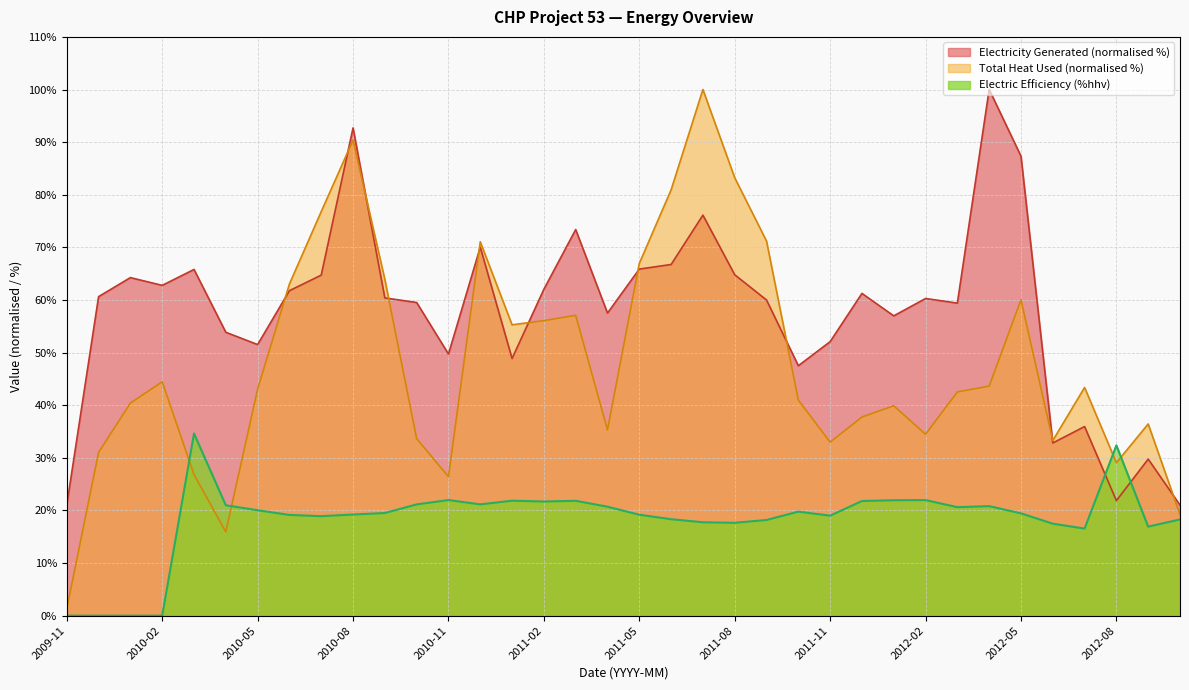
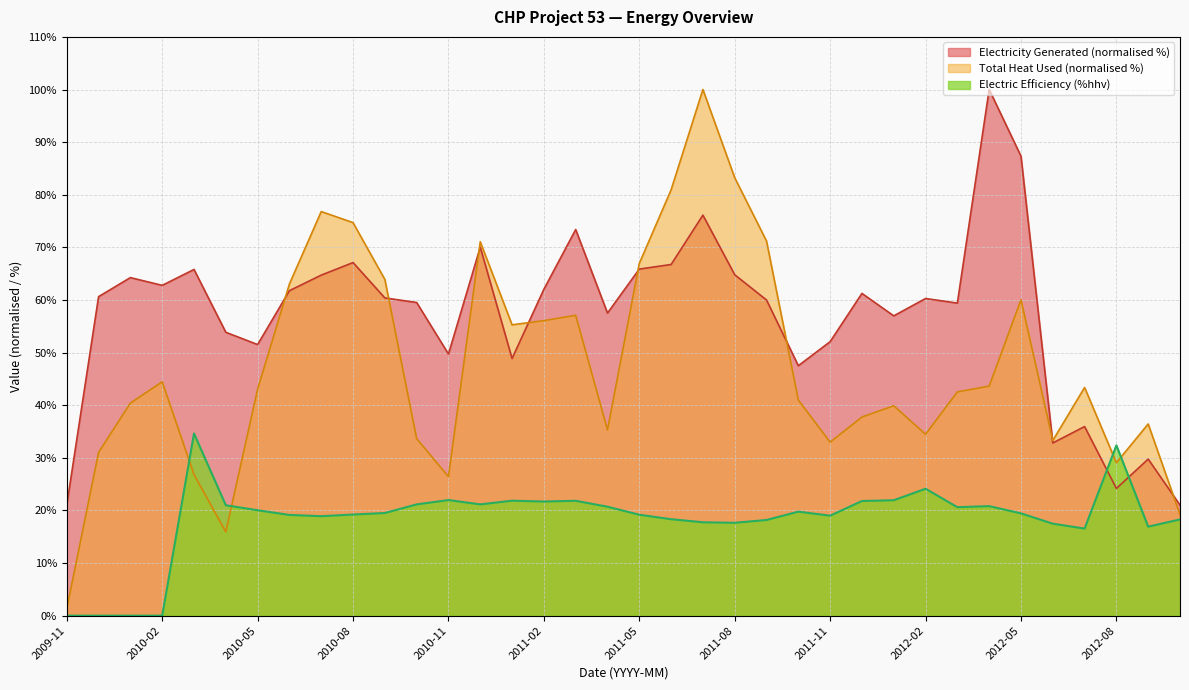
  {
    "Electricity Generated (normalised %)": {
      "2009-11": "21%",
      "2010-02": "63%",
      "2010-05": "52%",
-     "2010-08": "93%",
+     "2010-08": "67%",
      "2010-11": "50%",
      "2011-02": "62%",
      "2011-05": "66%",
      "2011-08": "65%",
      "2011-11": "52%",
      "2012-02": "60%",
      "2012-05": "87%",
-     "2012-08": "22%"
+     "2012-08": "24%"
    },
    "Total Heat Used (normalised %)": {
      "2009-11": "1%",
      "2010-02": "44%",
      "2010-05": "43%",
-     "2010-08": "90%",
+     "2010-08": "75%",
      "2010-11": "26%",
      "2011-02": "56%",
      "2011-05": "67%",
      "2011-08": "83%",
      "2011-11": "33%",
      "2012-02": "34%",
      "2012-05": "60%",
      "2012-08": "29%"
    },
    "Electric Efficiency (%hhv)": {
      "2009-11": "0%",
      "2010-02": "0%",
      "2010-05": "20%",
      "2010-08": "19%",
      "2010-11": "22%",
      "2011-02": "22%",
      "2011-05": "19%",
      "2011-08": "18%",
      "2011-11": "19%",
-     "2012-02": "22%",
+     "2012-02": "24%",
      "2012-05": "19%",
      "2012-08": "32%"
    }
  }
